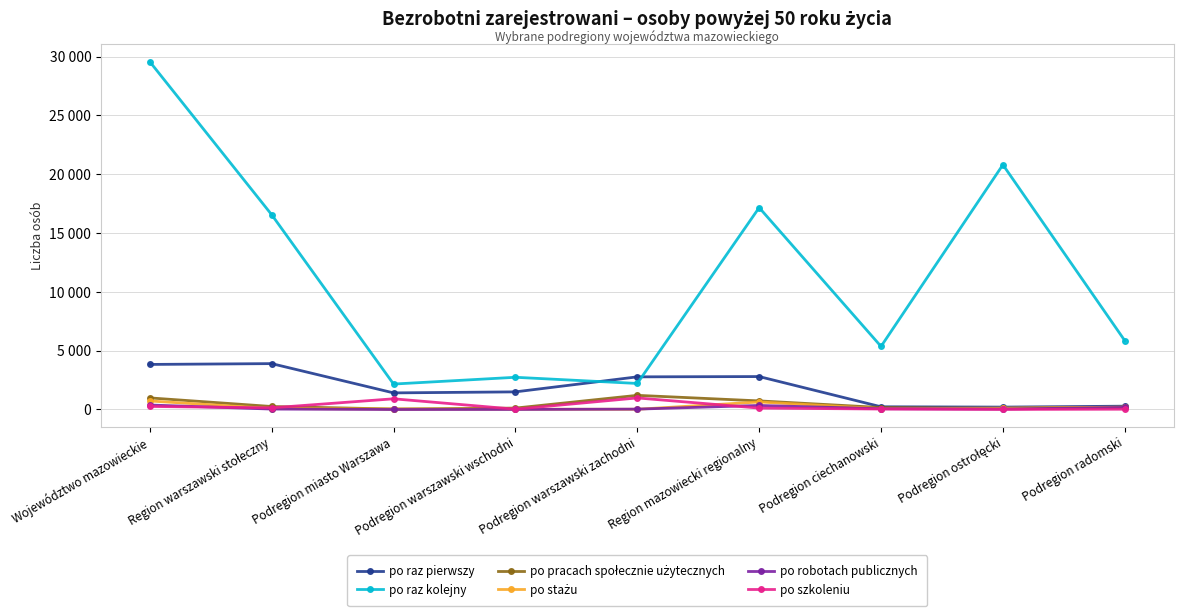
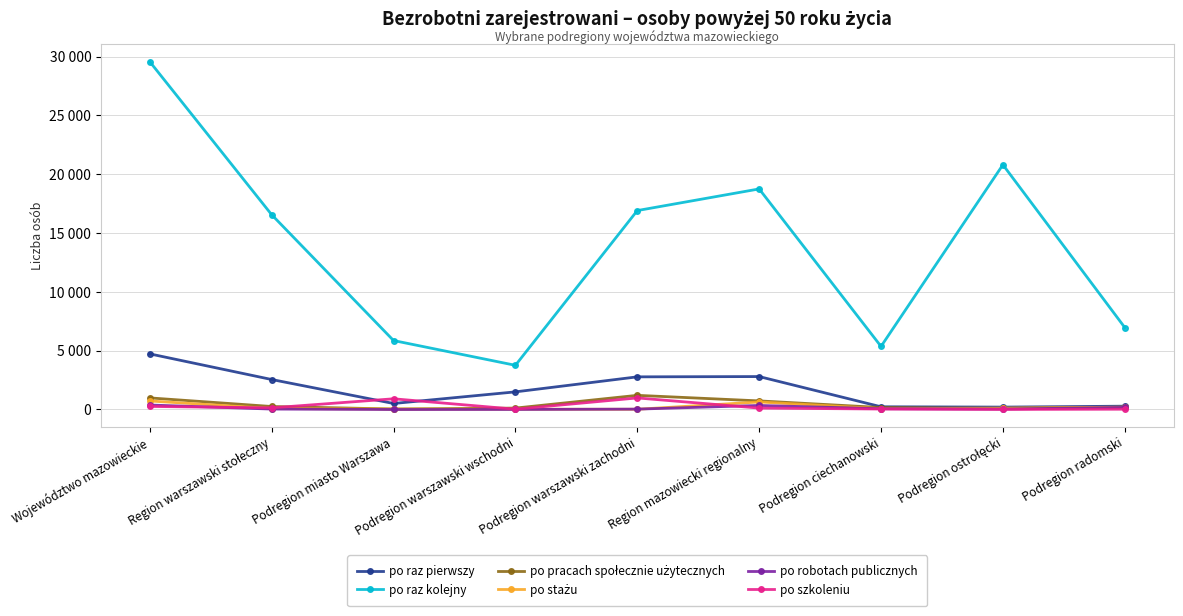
  {
    "po raz pierwszy": {
-     "Województwo mazowieckie": 3800,
-     "Region warszawski stołeczny": 3900,
-     "Podregion miasto Warszawa": 1400,
+     "Województwo mazowieckie": 4700,
+     "Region warszawski stołeczny": 2500,
+     "Podregion miasto Warszawa": 500,
      "Podregion warszawski wschodni": 1500,
      "Podregion warszawski zachodni": 2800,
      "Region mazowiecki regionalny": 2800
    },
    "po raz kolejny": {
      "Województwo mazowieckie": 29600,
      "Region warszawski stołeczny": 16600,
-     "Podregion miasto Warszawa": 2200,
-     "Podregion warszawski wschodni": 2700,
-     "Podregion warszawski zachodni": 2200,
-     "Region mazowiecki regionalny": 17200,
+     "Podregion miasto Warszawa": 5900,
+     "Podregion warszawski wschodni": 3800,
+     "Podregion warszawski zachodni": 16900,
+     "Region mazowiecki regionalny": 18800,
      "Podregion ciechanowski": 5400,
      "Podregion ostrołęcki": 20800,
-     "Podregion radomski": 5900
+     "Podregion radomski": 7000
    },
    "po pracach społecznie użytecznych": {
      "Województwo mazowieckie": 1000
    },
    "po stażu": {
      "Województwo mazowieckie": 700
    },
    "po robotach publicznych": {
      "Region mazowiecki regionalny": 300
    },
    "po szkoleniu": {
      "Podregion miasto Warszawa": 900,
      "Region mazowiecki regionalny": 100
    }
  }
